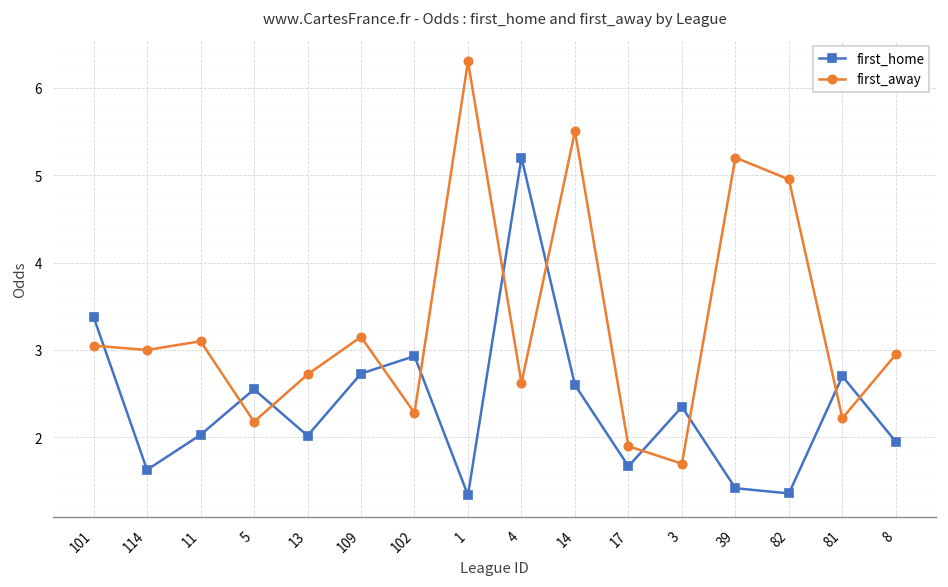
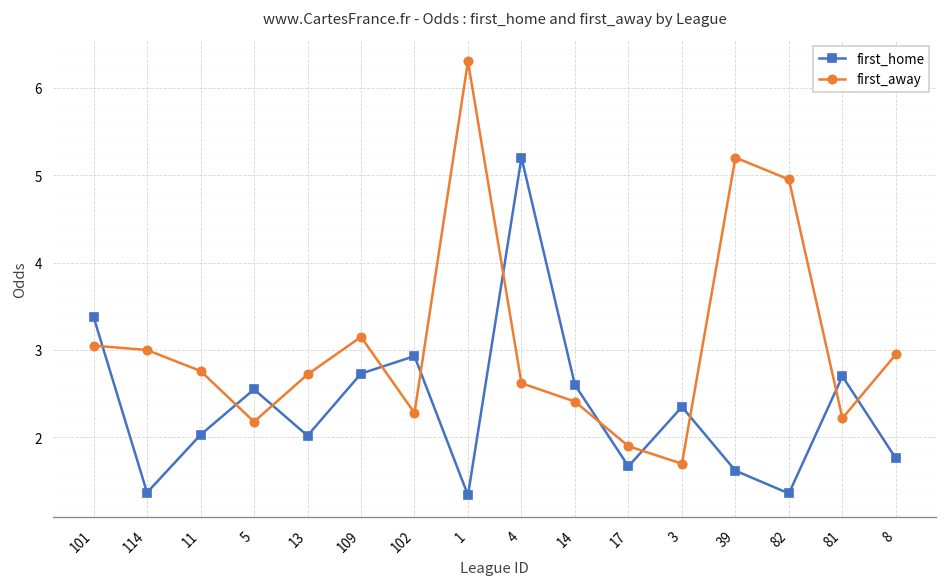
  {
    "first_home": {
      "101": 3.4,
-     "114": 1.6,
+     "114": 1.4,
      "11": 2.0,
      "5": 2.6,
      "13": 2.0,
      "109": 2.7,
      "102": 2.9,
      "1": 1.3,
      "4": 5.2,
      "14": 2.6,
      "17": 1.7,
      "3": 2.4,
-     "39": 1.4,
+     "39": 1.6,
      "82": 1.4,
      "81": 2.7,
-     "8": 2.0
+     "8": 1.8
    },
    "first_away": {
      "101": 3.1,
      "114": 3.0,
-     "11": 3.1,
+     "11": 2.8,
      "5": 2.2,
      "13": 2.7,
      "109": 3.2,
      "102": 2.3,
      "1": 6.3,
      "4": 2.6,
-     "14": 5.5,
+     "14": 2.4,
      "17": 1.9,
      "3": 1.7,
      "39": 5.2,
      "82": 5.0,
      "81": 2.2,
      "8": 3.0
    }
  }
